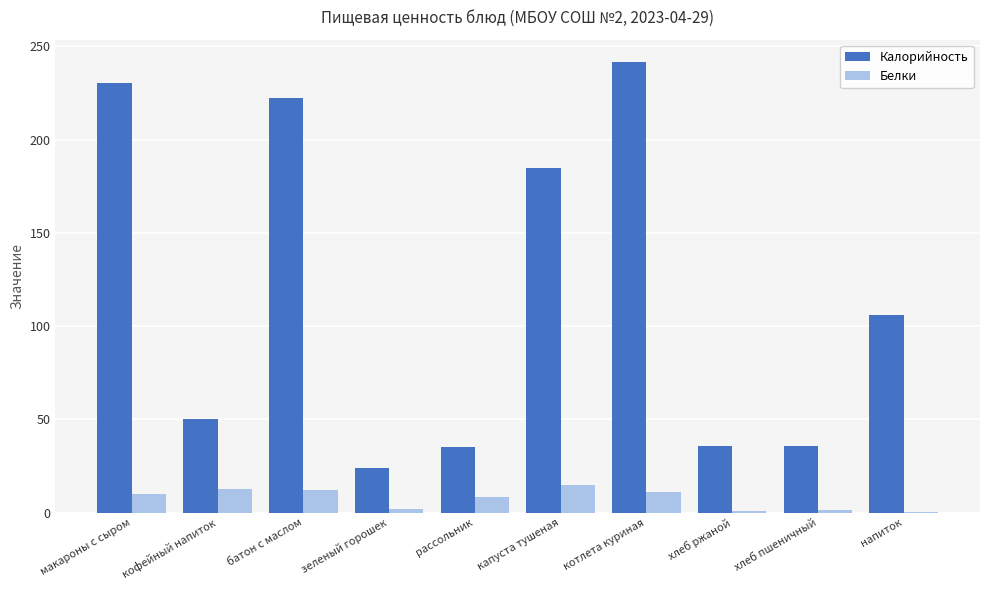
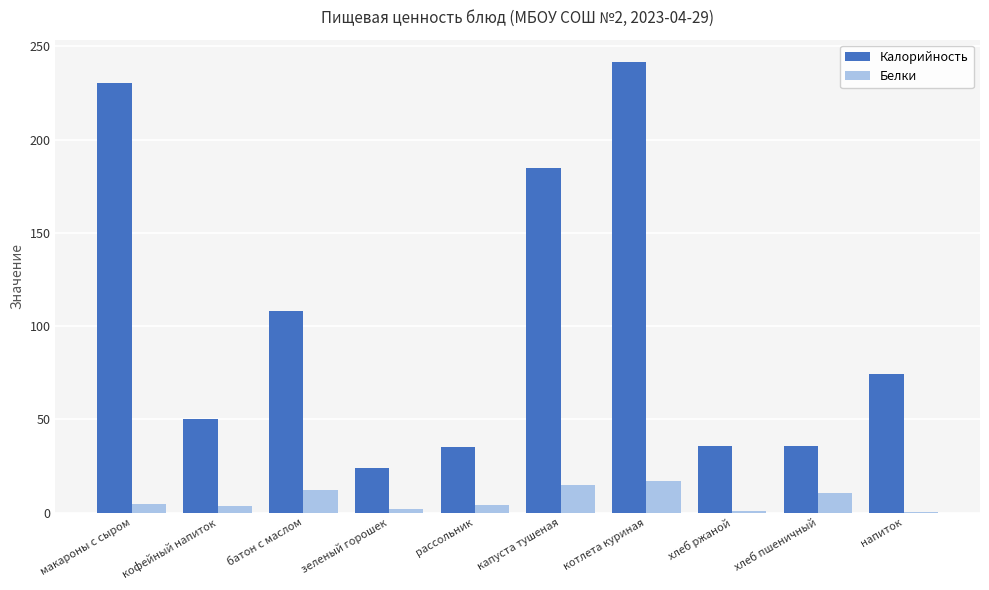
  {
    "Калорийность": {
      "макароны с сыром": 231,
      "кофейный напиток": 50,
-     "батон с маслом": 222,
+     "батон с маслом": 108,
      "зеленый горошек": 24,
      "рассольник": 35,
      "капуста тушеная": 185,
      "котлета куриная": 242,
      "хлеб ржаной": 36,
      "хлеб пшеничный": 36,
-     "напиток": 106
+     "напиток": 75
    },
    "Белки": {
-     "макароны с сыром": 10,
-     "кофейный напиток": 13,
+     "макароны с сыром": 5,
+     "кофейный напиток": 4,
      "батон с маслом": 12,
      "зеленый горошек": 2,
-     "рассольник": 9,
+     "рассольник": 4,
      "капуста тушеная": 15,
-     "котлета куриная": 11,
-     "хлеб пшеничный": 2
+     "котлета куриная": 17,
+     "хлеб пшеничный": 11
    }
  }
